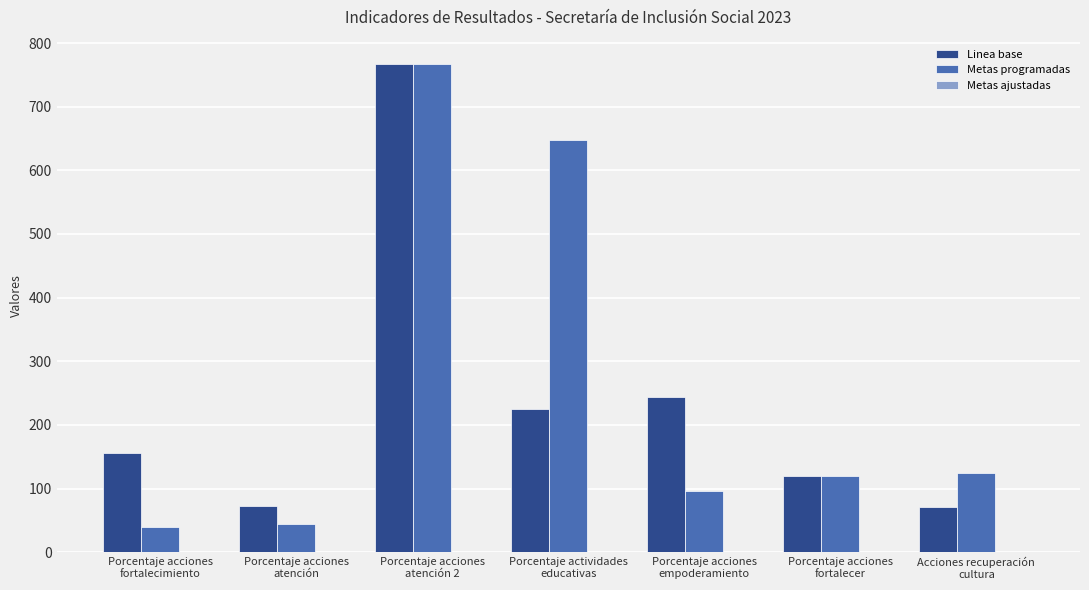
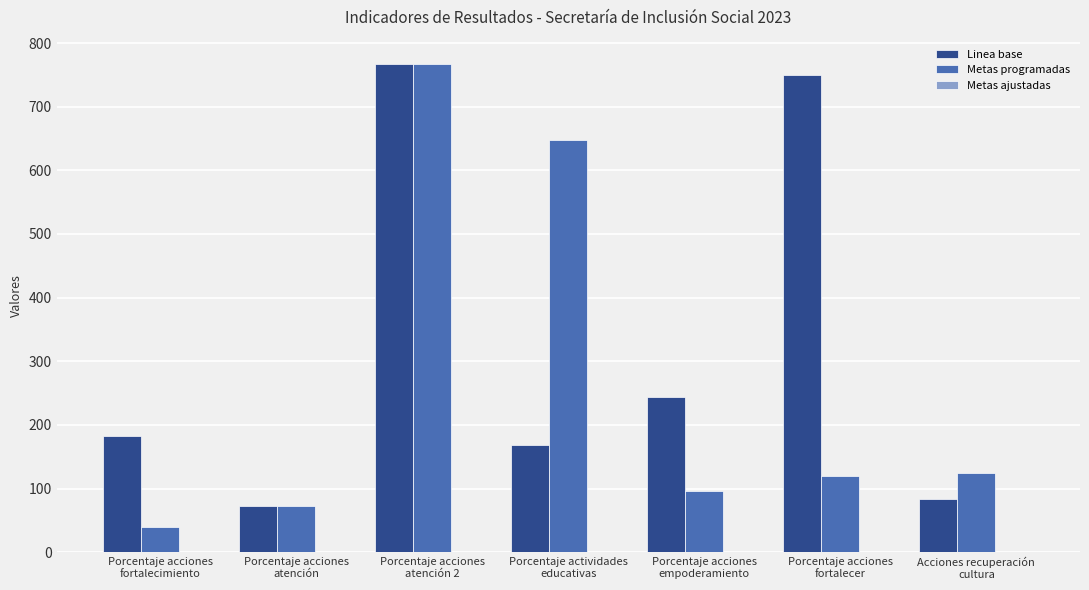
  {
    "Linea base": {
-     "Porcentaje acciones fortalecimiento": 160,
+     "Porcentaje acciones fortalecimiento": 180,
      "Porcentaje acciones atención": 70,
      "Porcentaje acciones atención 2": 770,
-     "Porcentaje actividades educativas": 230,
+     "Porcentaje actividades educativas": 170,
      "Porcentaje acciones empoderamiento": 240,
-     "Porcentaje acciones fortalecer": 120,
-     "Acciones recuperación cultura": 70
+     "Porcentaje acciones fortalecer": 750,
+     "Acciones recuperación cultura": 80
    },
    "Metas programadas": {
      "Porcentaje acciones fortalecimiento": 40,
-     "Porcentaje acciones atención": 50,
+     "Porcentaje acciones atención": 70,
      "Porcentaje acciones atención 2": 770,
      "Porcentaje actividades educativas": 650,
      "Porcentaje acciones empoderamiento": 100,
      "Porcentaje acciones fortalecer": 120,
      "Acciones recuperación cultura": 120
    },
    "Metas ajustadas": {
      "Porcentaje acciones fortalecimiento": 0,
      "Porcentaje acciones atención": 0,
      "Porcentaje acciones atención 2": 0,
      "Porcentaje actividades educativas": 0,
      "Porcentaje acciones empoderamiento": 0,
      "Porcentaje acciones fortalecer": 0,
      "Acciones recuperación cultura": 0
    }
  }
